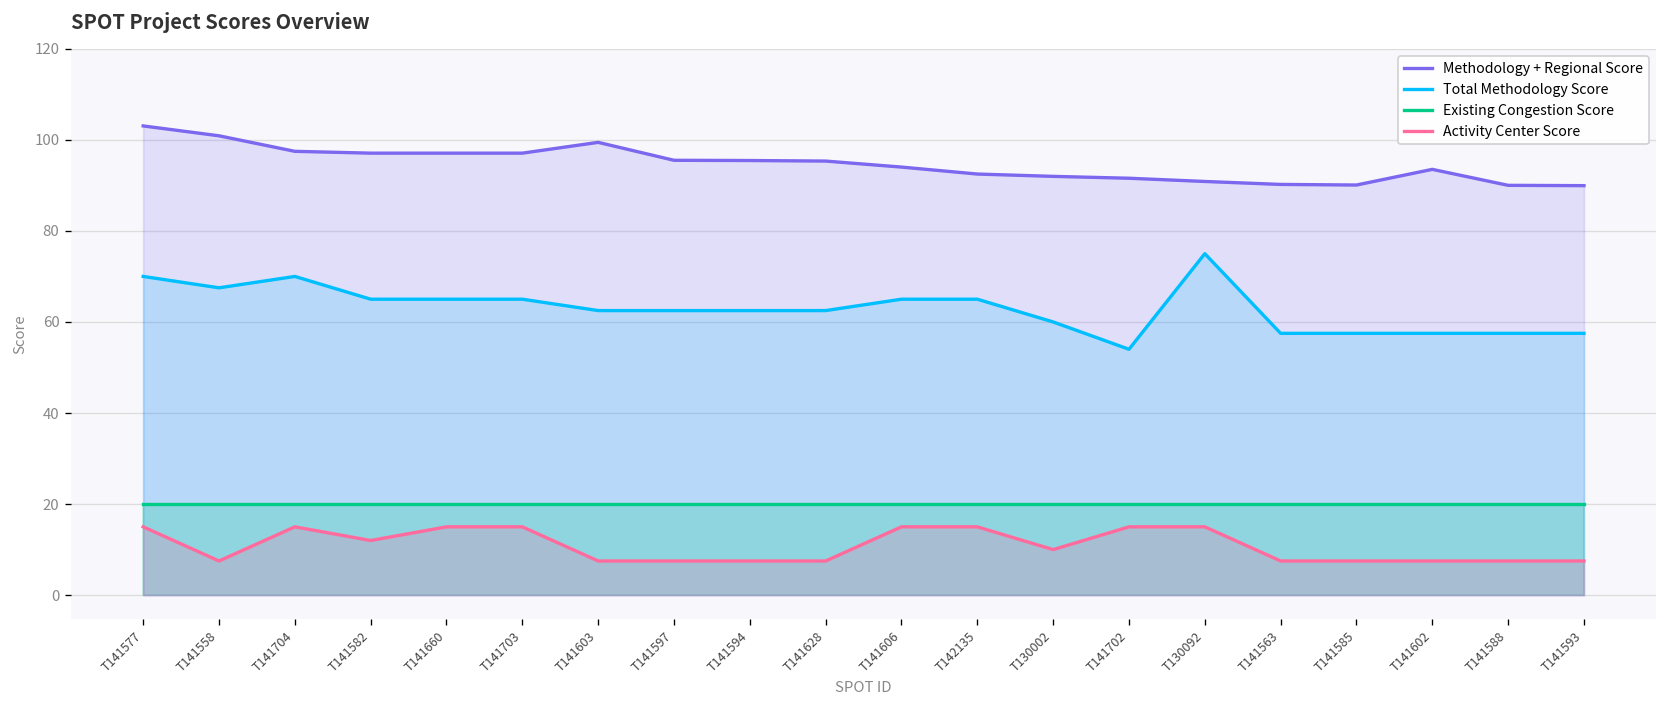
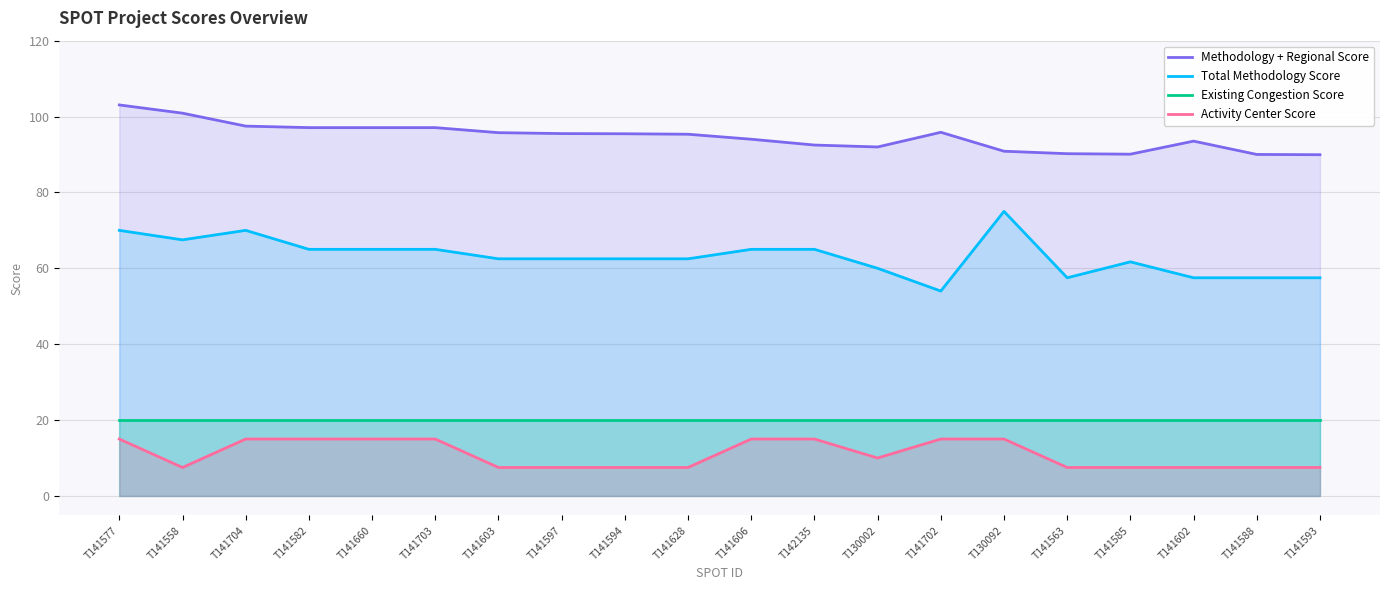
  {
    "Methodology + Regional Score": {
      "T141577": 103,
      "T141558": 101,
      "T141704": 97,
      "T141582": 97,
      "T141660": 97,
      "T141703": 97,
-     "T141603": 99,
+     "T141603": 96,
      "T141597": 96,
      "T141594": 95,
      "T141628": 95,
      "T141606": 94,
      "T142135": 92,
      "T130002": 92,
-     "T141702": 92,
+     "T141702": 96,
      "T130092": 91,
      "T141563": 90,
      "T141585": 90,
      "T141602": 94,
      "T141588": 90,
      "T141593": 90
    },
    "Total Methodology Score": {
      "T141577": 70,
      "T141558": 68,
      "T141704": 70,
      "T141582": 65,
      "T141660": 65,
      "T141703": 65,
      "T141603": 63,
      "T141597": 63,
      "T141594": 63,
      "T141628": 63,
      "T141606": 65,
      "T142135": 65,
      "T130002": 60,
      "T141702": 54,
      "T130092": 75,
      "T141563": 58,
-     "T141585": 58,
+     "T141585": 62,
      "T141602": 58,
      "T141588": 58,
      "T141593": 58
    },
    "Existing Congestion Score": {
      "T141577": 20,
      "T141558": 20,
      "T141704": 20,
      "T141582": 20,
      "T141660": 20,
      "T141703": 20,
      "T141603": 20,
      "T141597": 20,
      "T141594": 20,
      "T141628": 20,
      "T141606": 20,
      "T142135": 20,
      "T130002": 20,
      "T141702": 20,
      "T130092": 20,
      "T141563": 20,
      "T141585": 20,
      "T141602": 20,
      "T141588": 20,
      "T141593": 20
    },
    "Activity Center Score": {
      "T141577": 15,
      "T141558": 8,
      "T141704": 15,
-     "T141582": 12,
+     "T141582": 15,
      "T141660": 15,
      "T141703": 15,
      "T141603": 8,
      "T141597": 8,
      "T141594": 8,
      "T141628": 8,
      "T141606": 15,
      "T142135": 15,
      "T130002": 10,
      "T141702": 15,
      "T130092": 15,
      "T141563": 8,
      "T141585": 8,
      "T141602": 8,
      "T141588": 8,
      "T141593": 8
    }
  }
